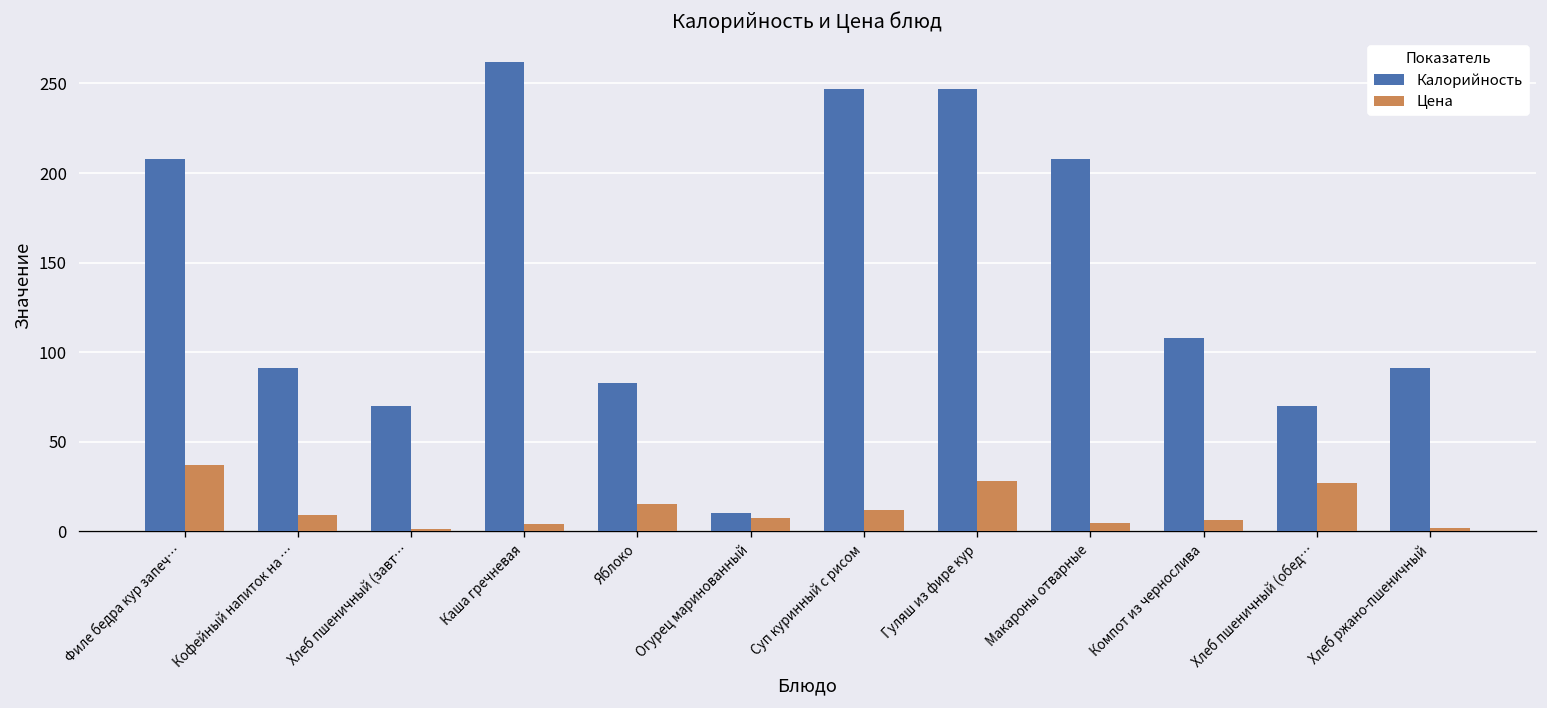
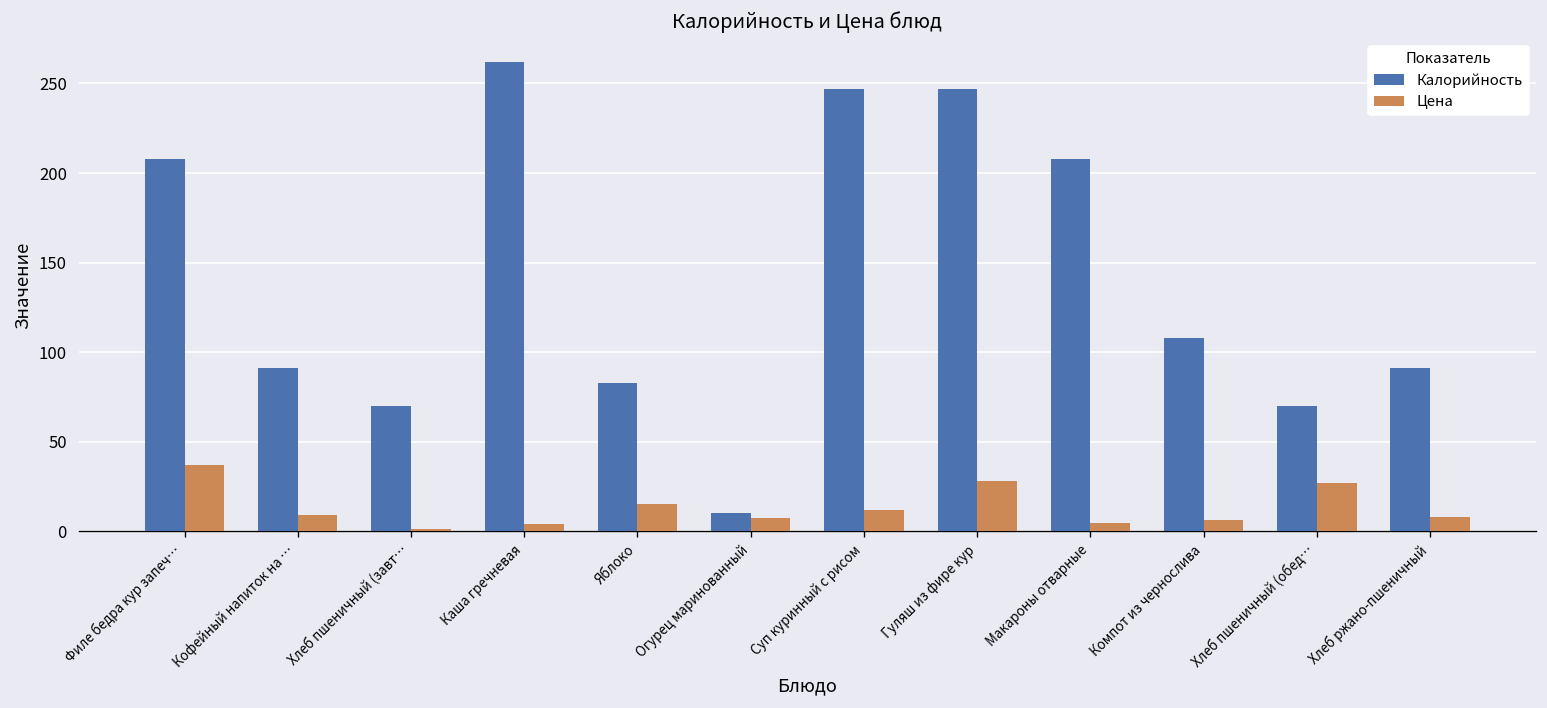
  {
    "Калорийность": {
      "Филе бедра кур запеч…": 208,
      "Кофейный напиток на …": 91,
      "Хлеб пшеничный (завт…": 70,
      "Каша гречневая": 262,
      "Яблоко": 83,
      "Огурец маринованный": 10,
      "Суп куринный с рисом": 247,
      "Гуляш из фире кур": 247,
      "Макароны отварные": 208,
      "Компот из чернослива": 108,
      "Хлеб пшеничный (обед…": 70,
      "Хлеб ржано-пшеничный": 91
    },
    "Цена": {
      "Филе бедра кур запеч…": 37,
      "Кофейный напиток на …": 9,
      "Каша гречневая": 4,
      "Яблоко": 15,
      "Огурец маринованный": 7,
      "Суп куринный с рисом": 12,
      "Гуляш из фире кур": 28,
      "Макароны отварные": 5,
      "Компот из чернослива": 6,
      "Хлеб пшеничный (обед…": 27,
-     "Хлеб ржано-пшеничный": 2
+     "Хлеб ржано-пшеничный": 8
    }
  }
